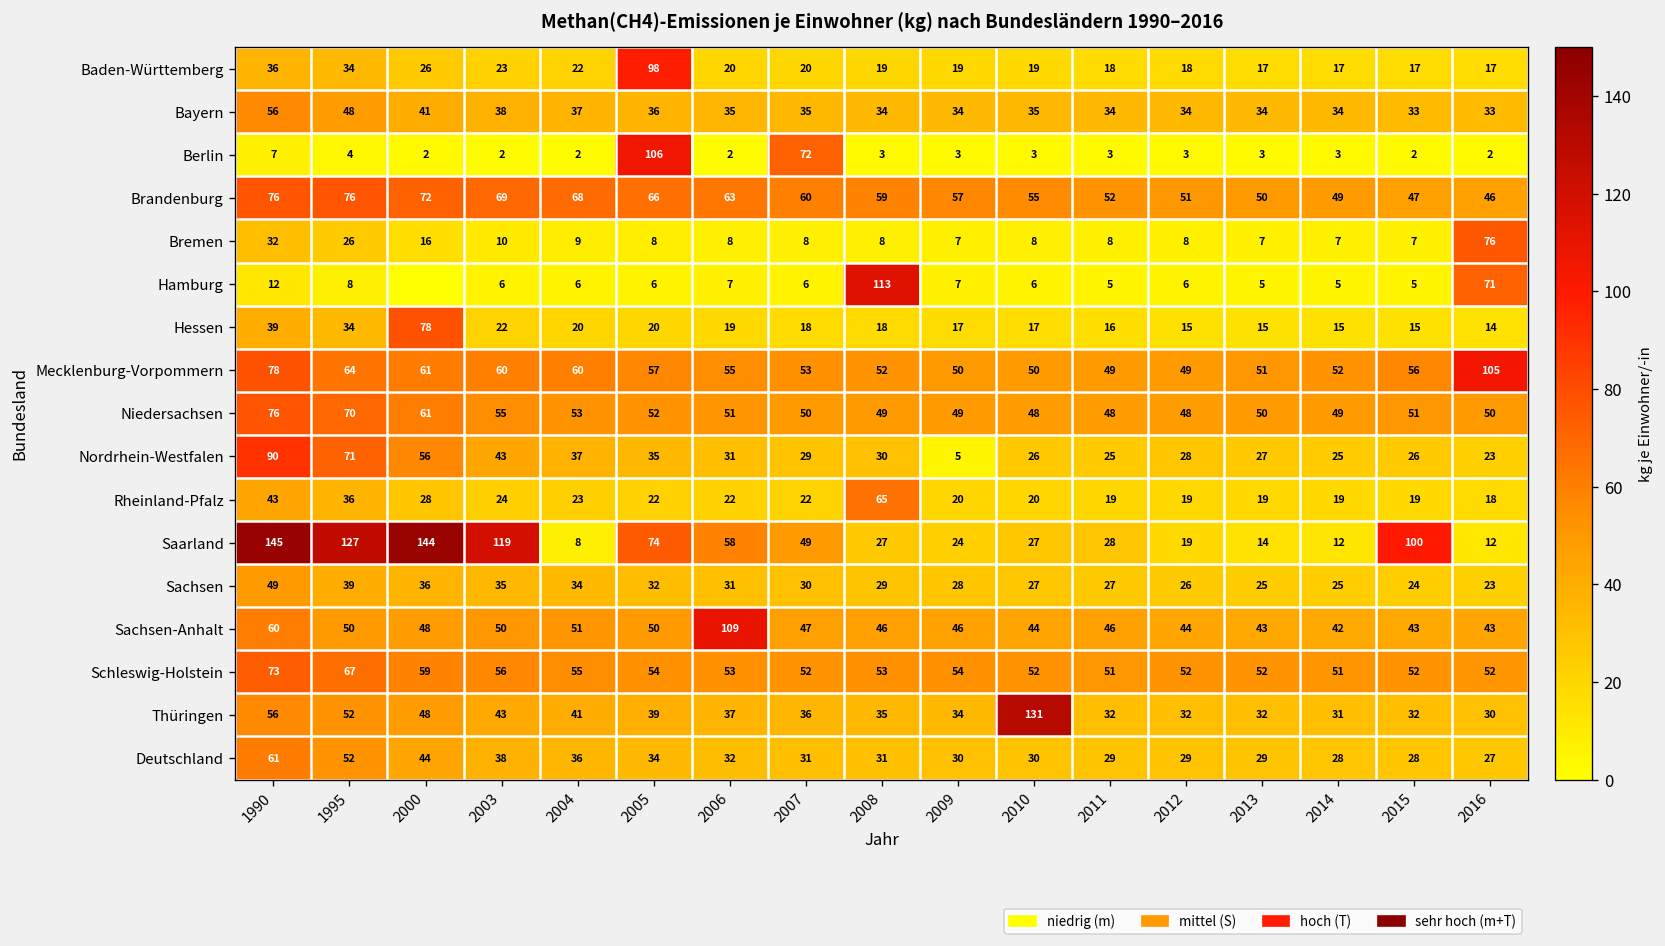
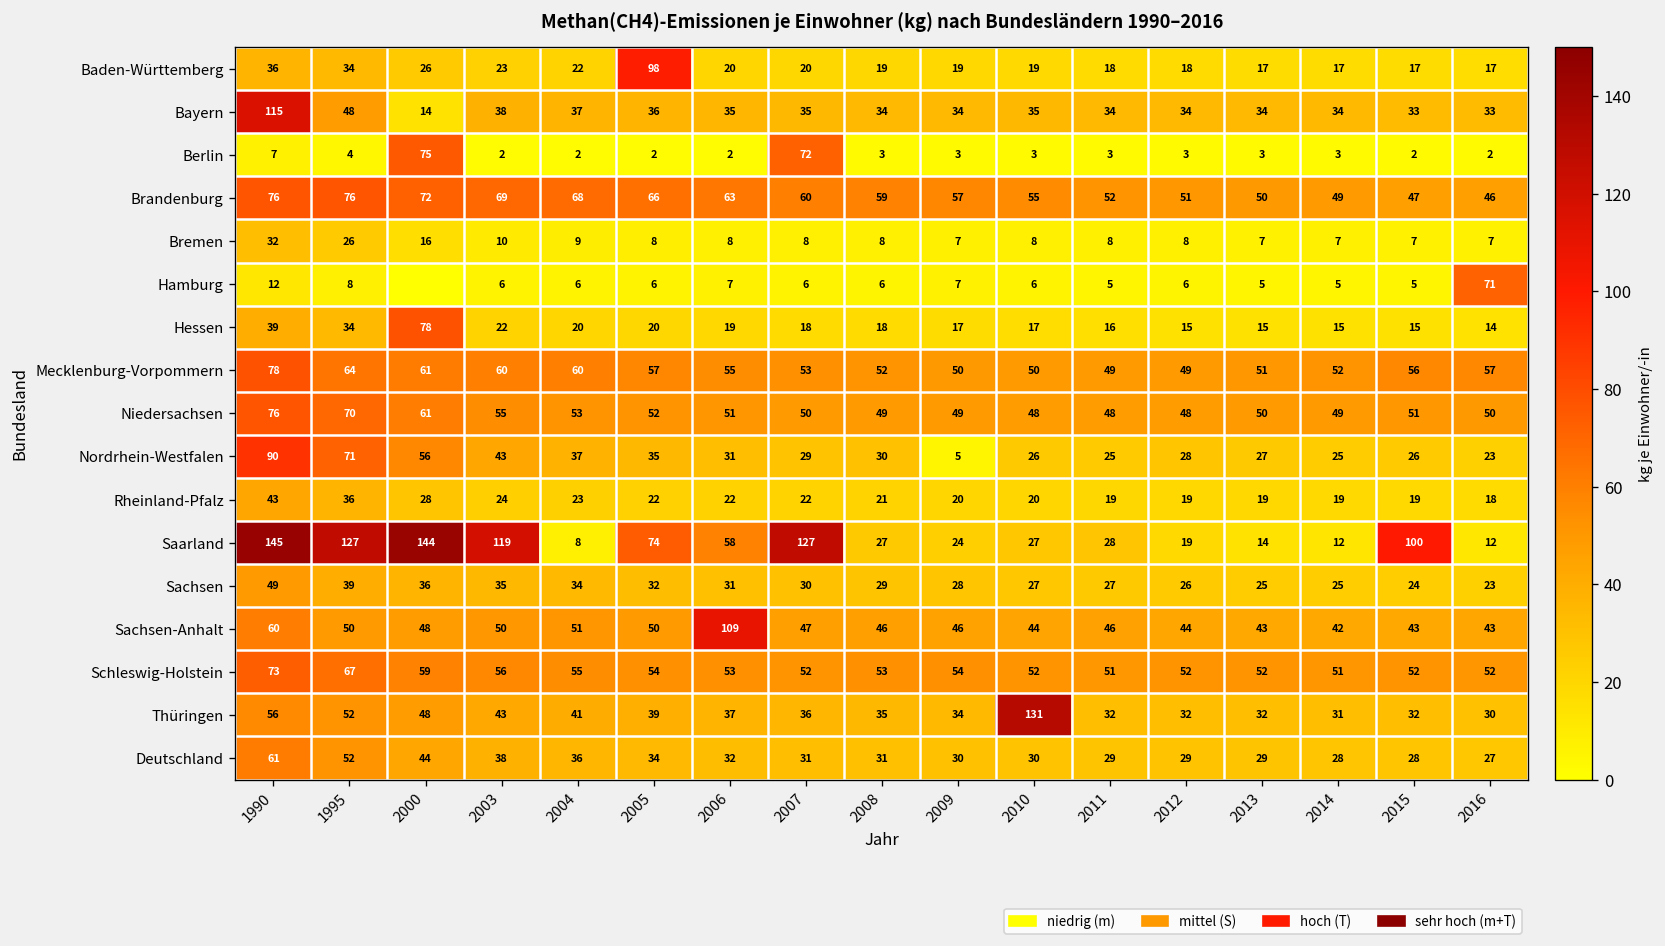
  {
    "Bayern": {
-     "1990": 56,
+     "1990": 115,
      "1995": 48,
-     "2000": 41,
+     "2000": 14,
      "2003": 38,
      "2004": 37,
      "2005": 36,
      "2006": 35,
      "2007": 35,
      "2008": 34,
      "2009": 34,
      "2010": 35,
      "2011": 34,
      "2012": 34,
      "2013": 34,
      "2014": 34,
      "2015": 33,
      "2016": 33
    },
    "Berlin": {
      "1990": 7,
      "1995": 4,
-     "2000": 2,
+     "2000": 75,
      "2003": 2,
      "2004": 2,
-     "2005": 106,
+     "2005": 2,
      "2006": 2,
      "2007": 72,
      "2008": 3,
      "2009": 3,
      "2010": 3,
      "2011": 3,
      "2012": 3,
      "2013": 3,
      "2014": 3,
      "2015": 2,
      "2016": 2
    },
    "Bremen": {
      "1990": 32,
      "1995": 26,
      "2000": 16,
      "2003": 10,
      "2004": 9,
      "2005": 8,
      "2006": 8,
      "2007": 8,
      "2008": 8,
      "2009": 7,
      "2010": 8,
      "2011": 8,
      "2012": 8,
      "2013": 7,
      "2014": 7,
      "2015": 7,
-     "2016": 76
+     "2016": 7
    },
    "Hamburg": {
      "1990": 12,
      "1995": 8,
      "2003": 6,
      "2004": 6,
      "2005": 6,
      "2006": 7,
      "2007": 6,
-     "2008": 113,
+     "2008": 6,
      "2009": 7,
      "2010": 6,
      "2011": 5,
      "2012": 6,
      "2013": 5,
      "2014": 5,
      "2015": 5,
      "2016": 71
    },
    "Mecklenburg-Vorpommern": {
      "1990": 78,
      "1995": 64,
      "2000": 61,
      "2003": 60,
      "2004": 60,
      "2005": 57,
      "2006": 55,
      "2007": 53,
      "2008": 52,
      "2009": 50,
      "2010": 50,
      "2011": 49,
      "2012": 49,
      "2013": 51,
      "2014": 52,
      "2015": 56,
-     "2016": 105
+     "2016": 57
    },
    "Rheinland-Pfalz": {
      "1990": 43,
      "1995": 36,
      "2000": 28,
      "2003": 24,
      "2004": 23,
      "2005": 22,
      "2006": 22,
      "2007": 22,
-     "2008": 65,
+     "2008": 21,
      "2009": 20,
      "2010": 20,
      "2011": 19,
      "2012": 19,
      "2013": 19,
      "2014": 19,
      "2015": 19,
      "2016": 18
    },
    "Saarland": {
      "1990": 145,
      "1995": 127,
      "2000": 144,
      "2003": 119,
      "2004": 8,
      "2005": 74,
      "2006": 58,
-     "2007": 49,
+     "2007": 127,
      "2008": 27,
      "2009": 24,
      "2010": 27,
      "2011": 28,
      "2012": 19,
      "2013": 14,
      "2014": 12,
      "2015": 100,
      "2016": 12
    }
  }
